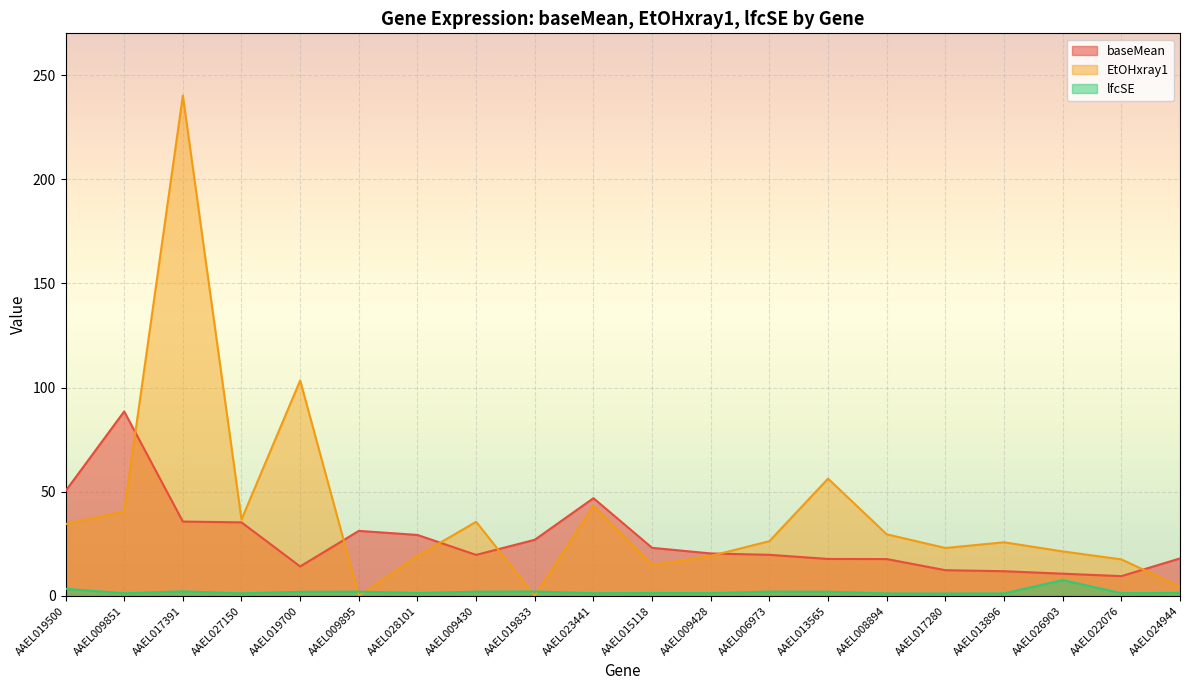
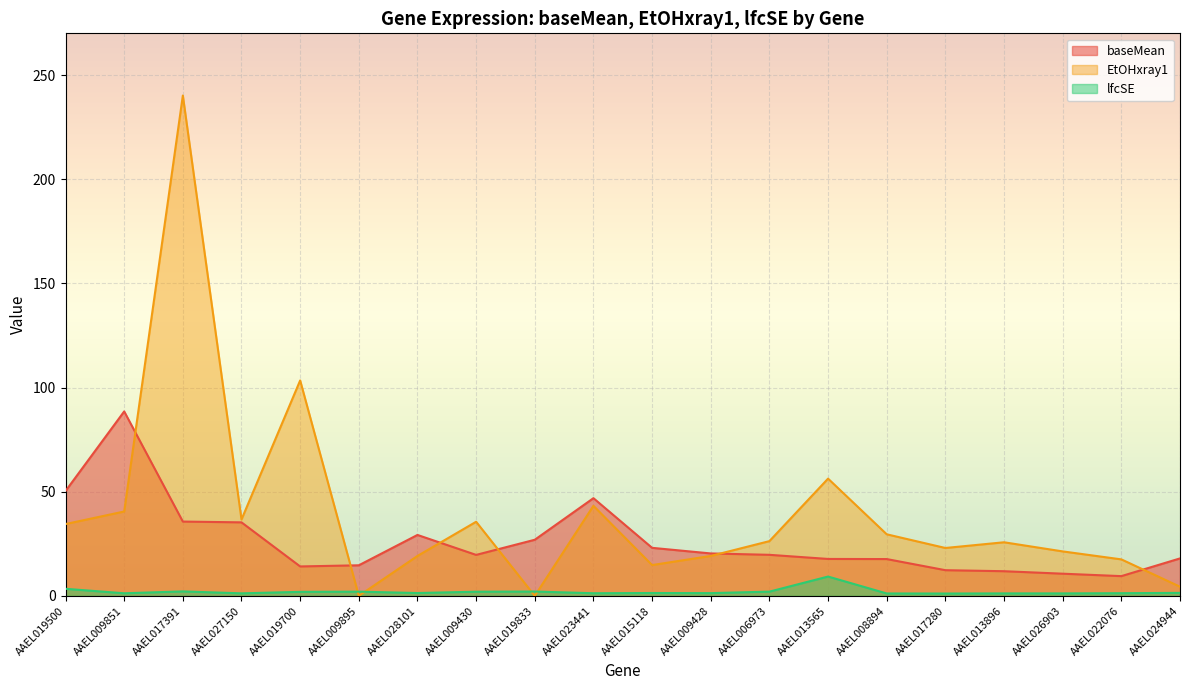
  {
    "baseMean": {
      "AAEL019500": 50,
      "AAEL009851": 89,
      "AAEL017391": 36,
      "AAEL027150": 35,
      "AAEL019700": 14,
-     "AAEL009895": 31,
+     "AAEL009895": 15,
      "AAEL028101": 29,
      "AAEL009430": 20,
      "AAEL019833": 27,
      "AAEL023441": 47,
      "AAEL015118": 23,
      "AAEL006973": 20,
      "AAEL013565": 18,
      "AAEL008894": 18,
      "AAEL017280": 12,
      "AAEL013896": 12,
      "AAEL026903": 11,
      "AAEL022076": 9,
      "AAEL024944": 18
    },
    "EtOHxray1": {
      "AAEL019500": 34,
      "AAEL009851": 40,
      "AAEL017391": 240,
      "AAEL027150": 37,
      "AAEL019700": 103,
      "AAEL009895": 0,
      "AAEL028101": 19,
      "AAEL009430": 36,
      "AAEL019833": 0,
      "AAEL023441": 43,
      "AAEL015118": 15,
      "AAEL006973": 26,
      "AAEL013565": 56,
      "AAEL008894": 30,
      "AAEL017280": 23,
      "AAEL013896": 26,
      "AAEL026903": 21,
      "AAEL022076": 18,
      "AAEL024944": 4
    },
    "lfcSE": {
      "AAEL019500": 3,
      "AAEL009851": 1,
      "AAEL017391": 2,
      "AAEL027150": 1,
      "AAEL019700": 2,
      "AAEL009895": 2,
      "AAEL028101": 1,
      "AAEL009430": 2,
      "AAEL019833": 2,
      "AAEL023441": 1,
      "AAEL015118": 1,
      "AAEL009428": 1,
      "AAEL006973": 2,
-     "AAEL013565": 2,
+     "AAEL013565": 9,
      "AAEL008894": 1,
      "AAEL017280": 1,
      "AAEL013896": 1,
-     "AAEL026903": 8,
+     "AAEL026903": 1,
      "AAEL022076": 1,
      "AAEL024944": 1
    }
  }
